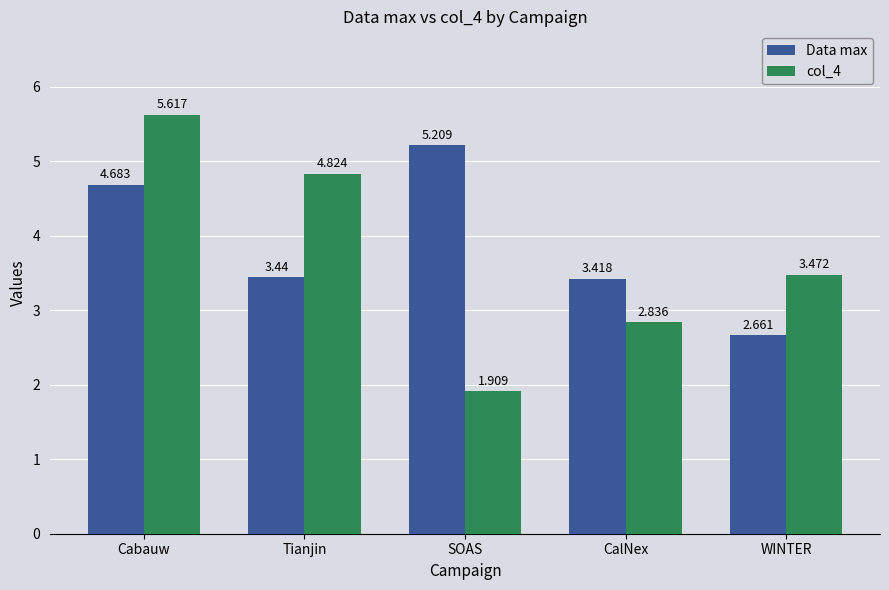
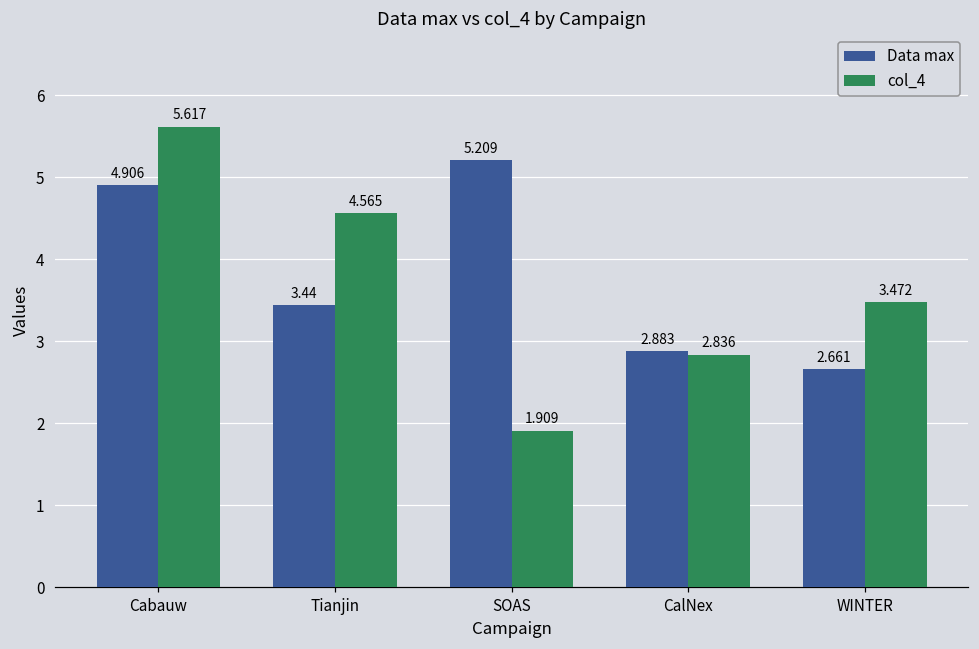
  {
    "Data max": {
-     "Cabauw": 4.683,
+     "Cabauw": 4.906,
      "Tianjin": 3.44,
      "SOAS": 5.209,
-     "CalNex": 3.418,
+     "CalNex": 2.883,
      "WINTER": 2.661
    },
    "col_4": {
      "Cabauw": 5.617,
-     "Tianjin": 4.824,
+     "Tianjin": 4.565,
      "SOAS": 1.909,
      "CalNex": 2.836,
      "WINTER": 3.472
    }
  }
